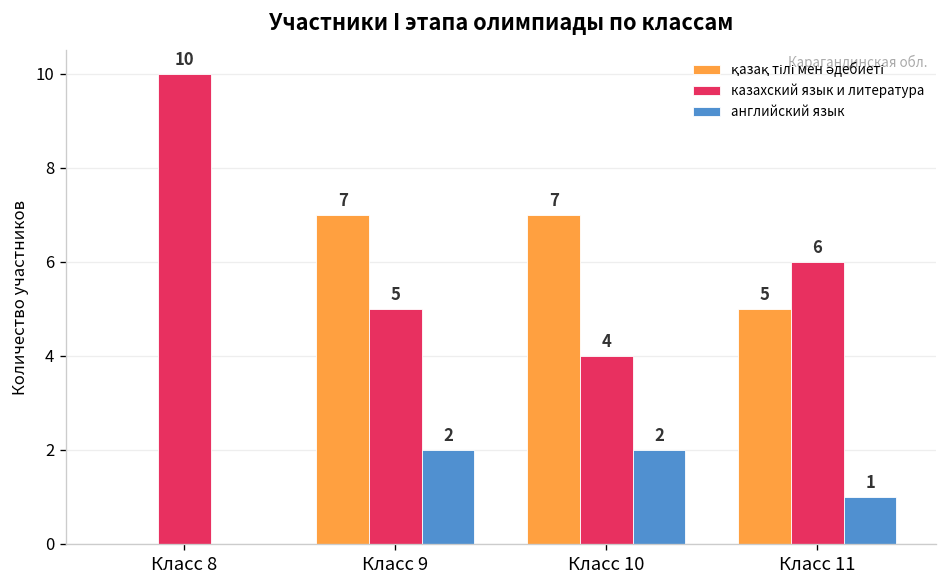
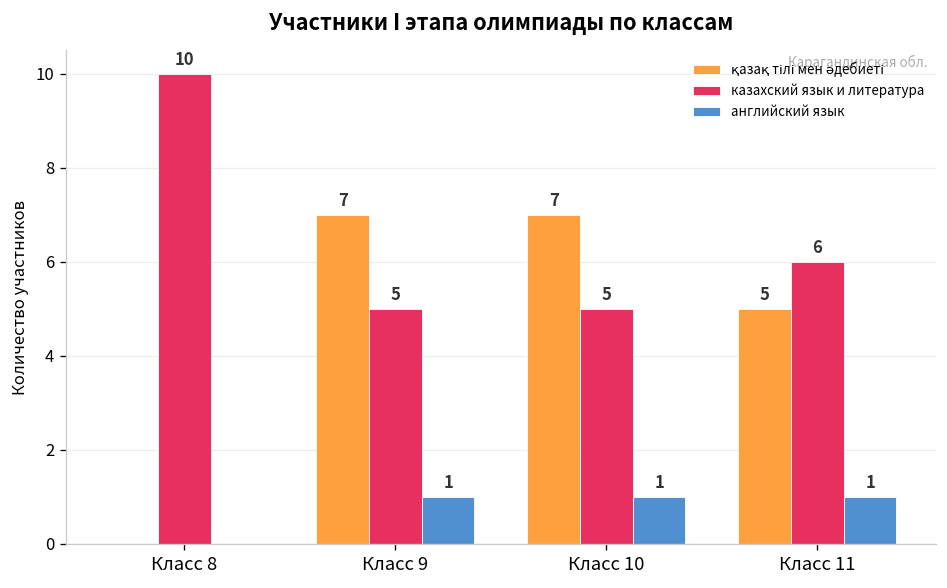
  {
    "қазақ тілі мен әдебиеті": {
      "Класс 9": 7,
      "Класс 10": 7,
      "Класс 11": 5
    },
    "казахский язык и литература": {
      "Класс 8": 10,
      "Класс 9": 5,
-     "Класс 10": 4,
+     "Класс 10": 5,
      "Класс 11": 6
    },
    "английский язык": {
-     "Класс 9": 2,
-     "Класс 10": 2,
+     "Класс 9": 1,
+     "Класс 10": 1,
      "Класс 11": 1
    }
  }
